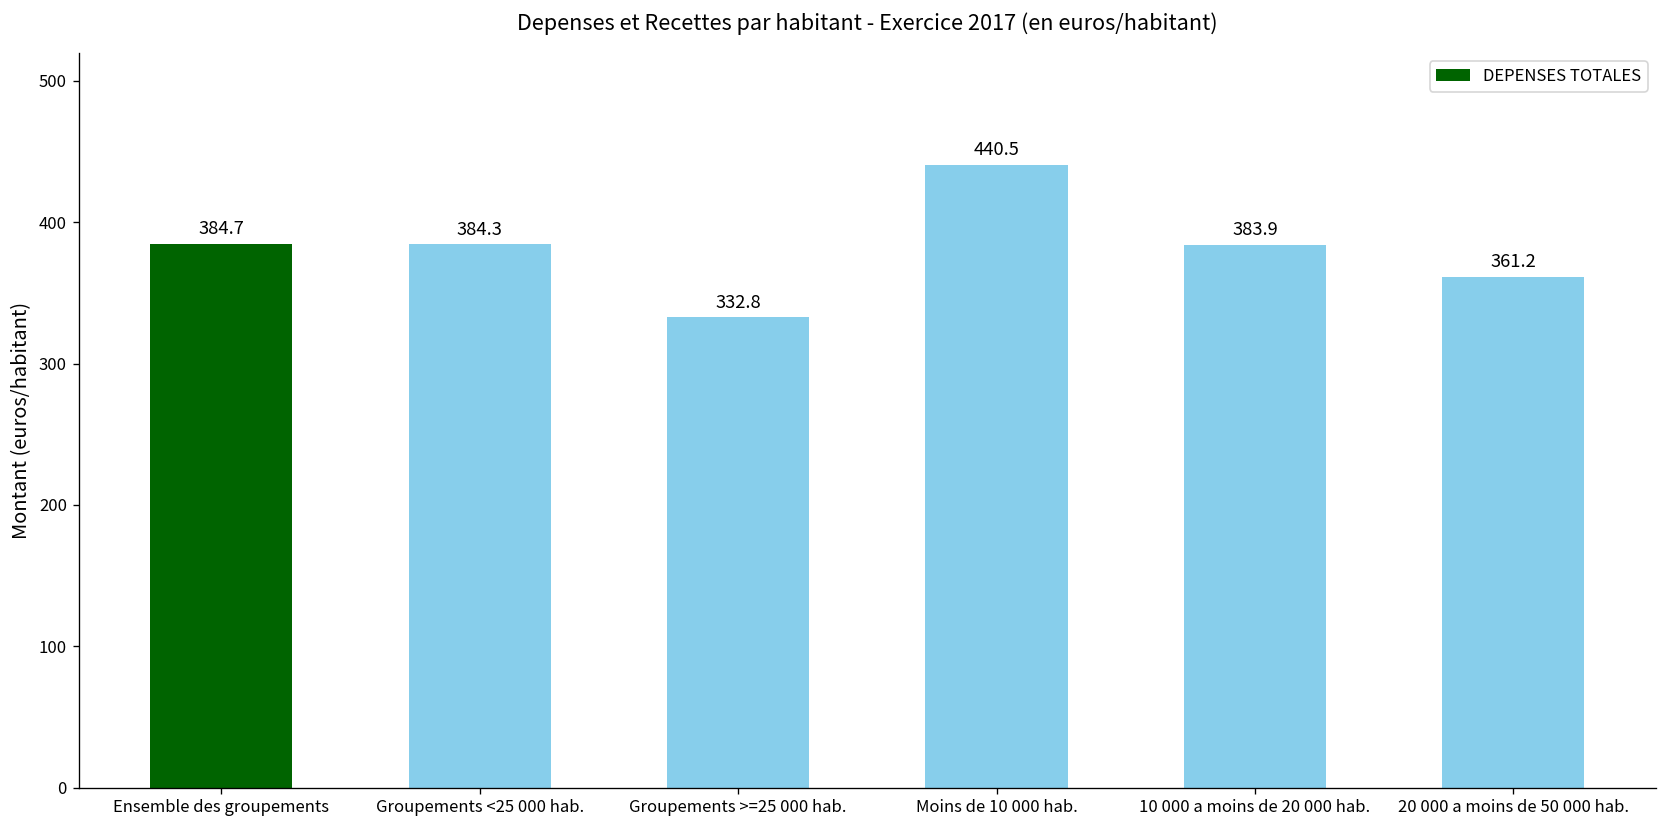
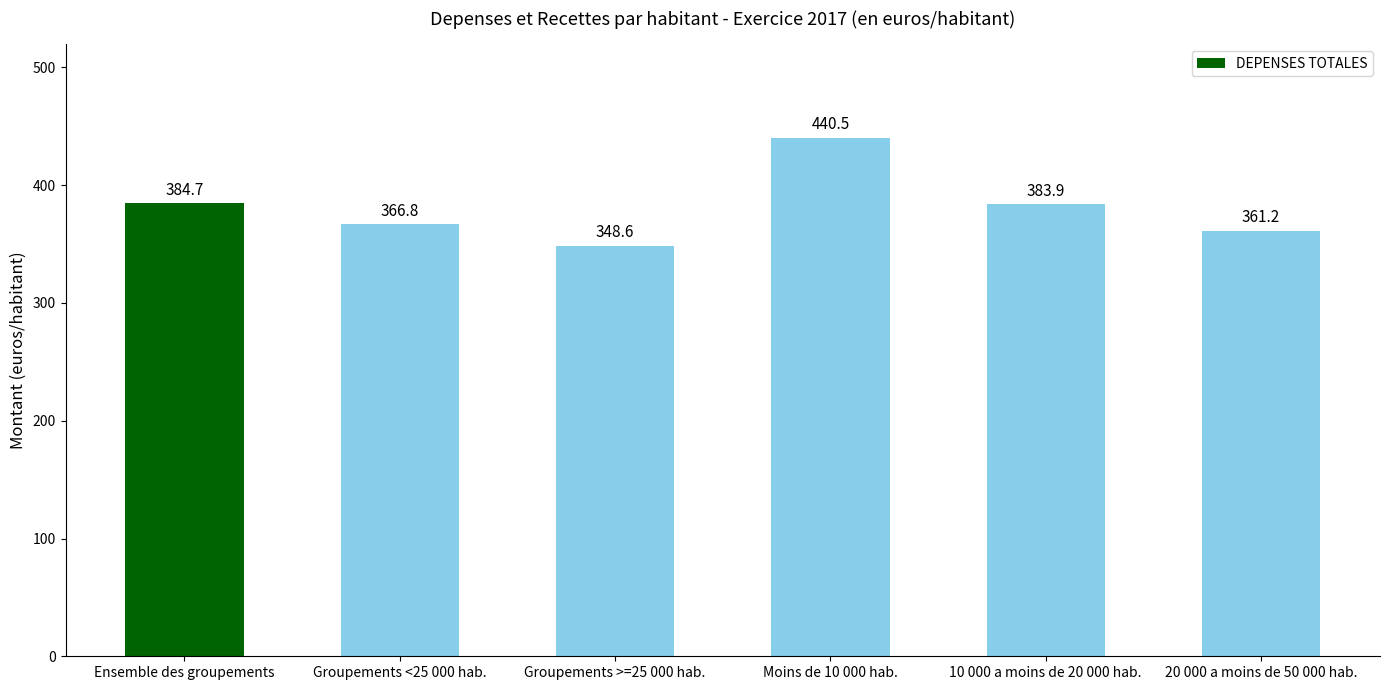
  {
    "Ensemble des groupements": 384.7,
-   "Groupements <25 000 hab.": 384.3,
-   "Groupements >=25 000 hab.": 332.8,
+   "Groupements <25 000 hab.": 366.8,
+   "Groupements >=25 000 hab.": 348.6,
    "Moins de 10 000 hab.": 440.5,
    "10 000 a moins de 20 000 hab.": 383.9,
    "20 000 a moins de 50 000 hab.": 361.2
  }
